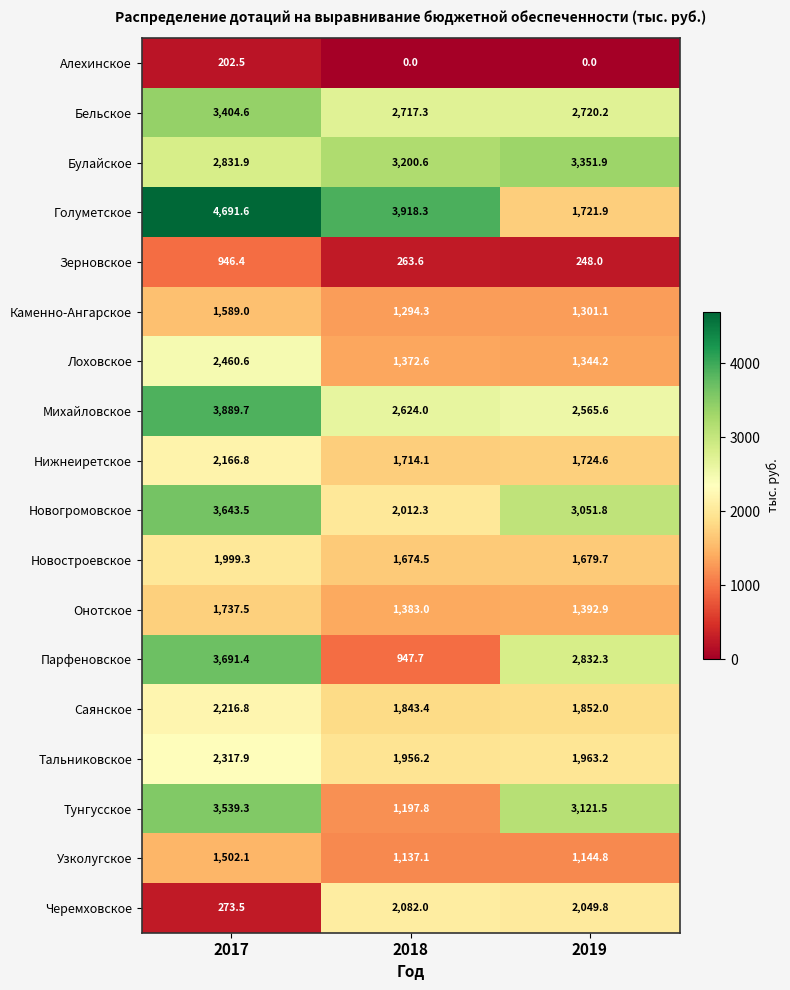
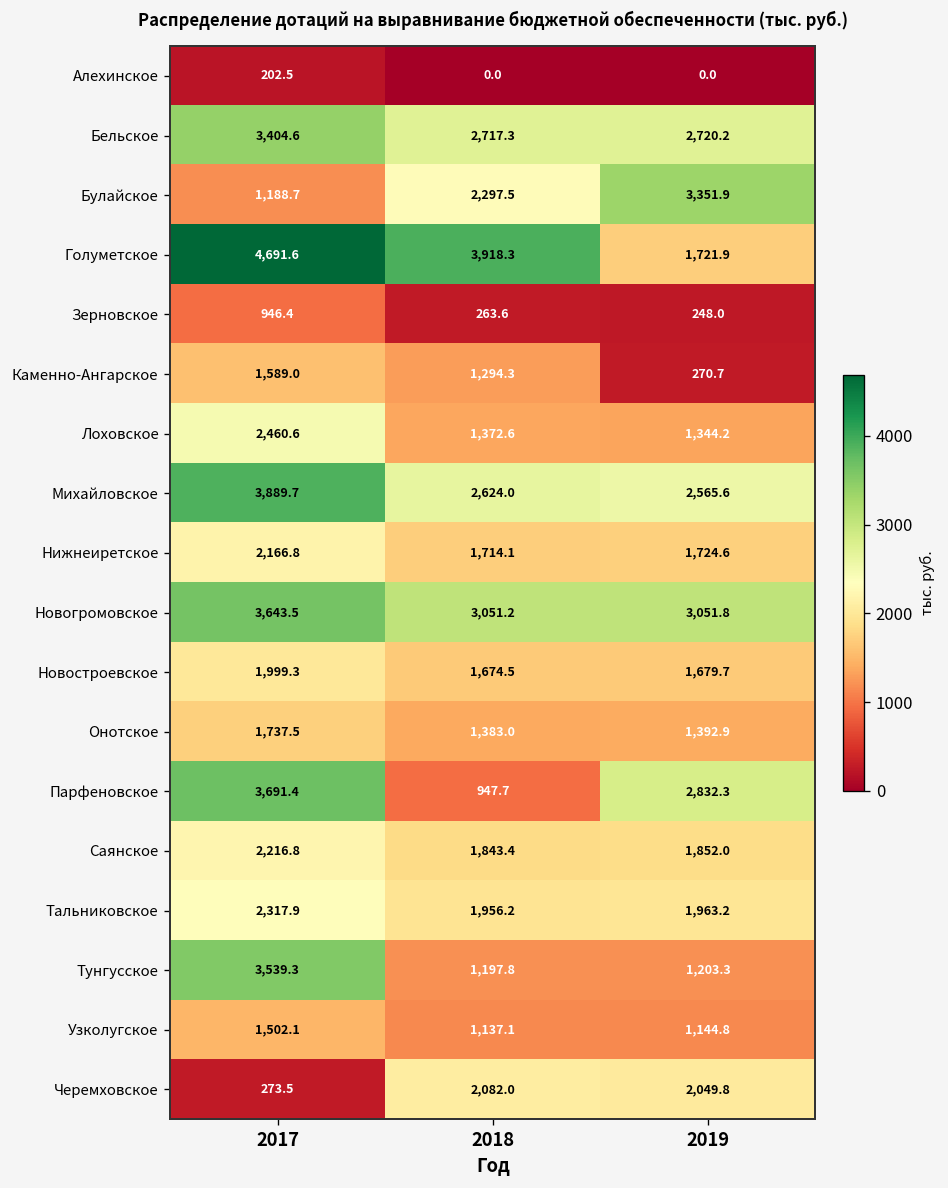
  {
    "Алехинское": {
      "2017": "202.5",
      "2018": "0.0",
      "2019": "0.0"
    },
    "Бельское": {
      "2017": "3,404.6",
      "2018": "2,717.3",
      "2019": "2,720.2"
    },
    "Булайское": {
-     "2017": "2,831.9",
-     "2018": "3,200.6",
+     "2017": "1,188.7",
+     "2018": "2,297.5",
      "2019": "3,351.9"
    },
    "Голуметское": {
      "2017": "4,691.6",
      "2018": "3,918.3",
      "2019": "1,721.9"
    },
    "Зерновское": {
      "2017": "946.4",
      "2018": "263.6",
      "2019": "248.0"
    },
    "Каменно-Ангарское": {
      "2017": "1,589.0",
      "2018": "1,294.3",
-     "2019": "1,301.1"
+     "2019": "270.7"
    },
    "Лоховское": {
      "2017": "2,460.6",
      "2018": "1,372.6",
      "2019": "1,344.2"
    },
    "Михайловское": {
      "2017": "3,889.7",
      "2018": "2,624.0",
      "2019": "2,565.6"
    },
    "Нижнеиретское": {
      "2017": "2,166.8",
      "2018": "1,714.1",
      "2019": "1,724.6"
    },
    "Новогромовское": {
      "2017": "3,643.5",
-     "2018": "2,012.3",
+     "2018": "3,051.2",
      "2019": "3,051.8"
    },
    "Новостроевское": {
      "2017": "1,999.3",
      "2018": "1,674.5",
      "2019": "1,679.7"
    },
    "Онотское": {
      "2017": "1,737.5",
      "2018": "1,383.0",
      "2019": "1,392.9"
    },
    "Парфеновское": {
      "2017": "3,691.4",
      "2018": "947.7",
      "2019": "2,832.3"
    },
    "Саянское": {
      "2017": "2,216.8",
      "2018": "1,843.4",
      "2019": "1,852.0"
    },
    "Тальниковское": {
      "2017": "2,317.9",
      "2018": "1,956.2",
      "2019": "1,963.2"
    },
    "Тунгусское": {
      "2017": "3,539.3",
      "2018": "1,197.8",
-     "2019": "3,121.5"
+     "2019": "1,203.3"
    },
    "Узколугское": {
      "2017": "1,502.1",
      "2018": "1,137.1",
      "2019": "1,144.8"
    },
    "Черемховское": {
      "2017": "273.5",
      "2018": "2,082.0",
      "2019": "2,049.8"
    }
  }
